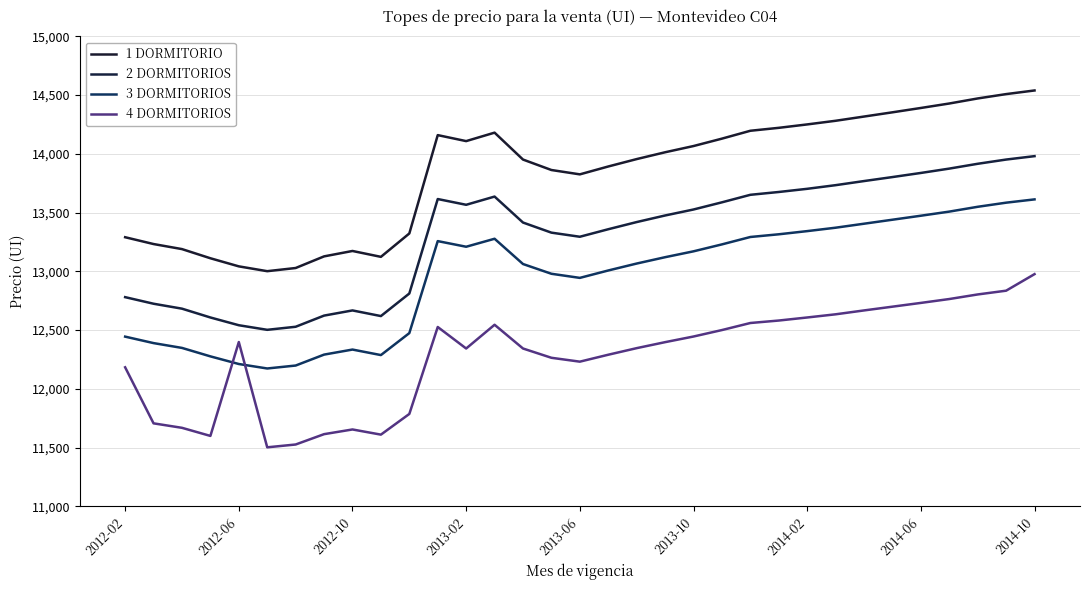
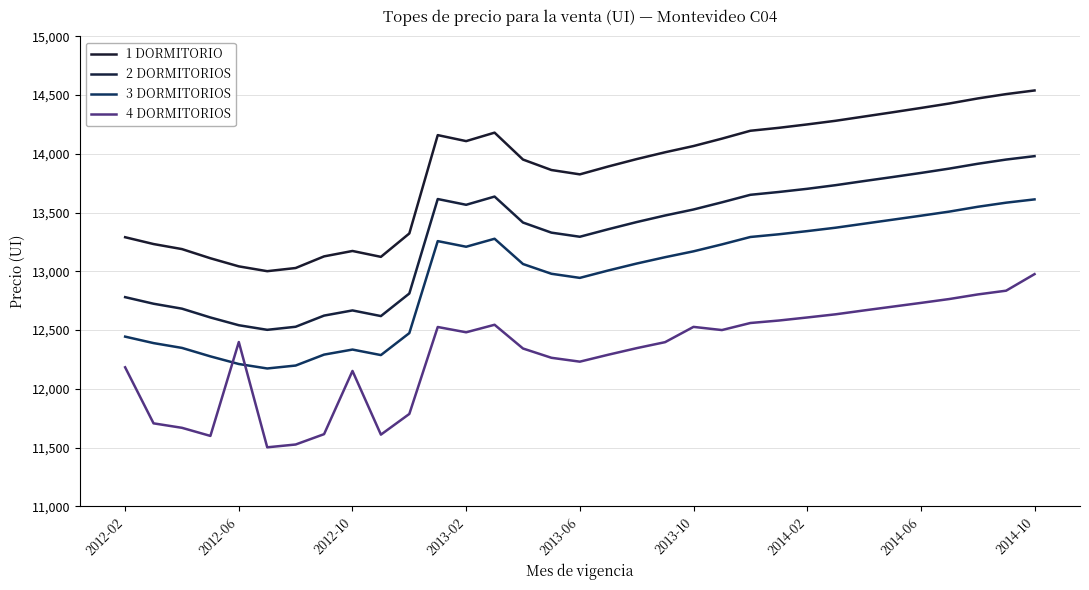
  {
    "4 DORMITORIOS": {
      "2012-02": "12,180",
      "2012-06": "12,400",
-     "2012-10": "11,650",
-     "2013-02": "12,340",
+     "2012-10": "12,150",
+     "2013-02": "12,480",
      "2013-06": "12,230",
-     "2013-10": "12,450",
+     "2013-10": "12,530",
      "2014-02": "12,610",
      "2014-06": "12,730",
      "2014-10": "12,980"
    }
  }
